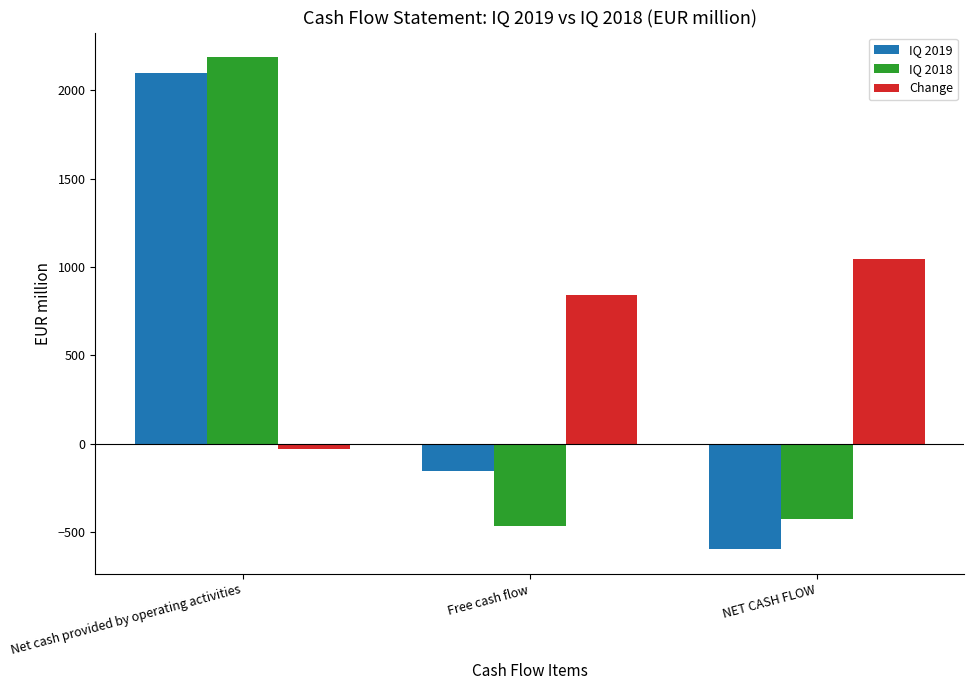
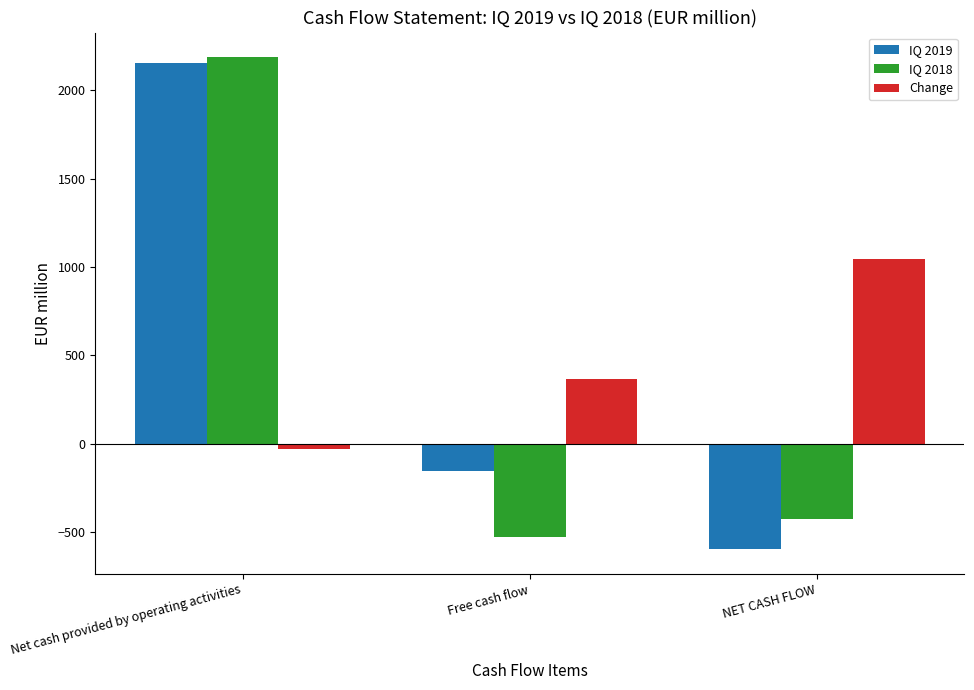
  {
    "IQ 2019": {
-     "Net cash provided by operating activities": 2100,
+     "Net cash provided by operating activities": 2160,
      "Free cash flow": -150,
      "NET CASH FLOW": -600
    },
    "IQ 2018": {
      "Net cash provided by operating activities": 2190,
-     "Free cash flow": -460,
+     "Free cash flow": -530,
      "NET CASH FLOW": -420
    },
    "Change": {
      "Net cash provided by operating activities": -30,
-     "Free cash flow": 840,
+     "Free cash flow": 370,
      "NET CASH FLOW": 1040
    }
  }
